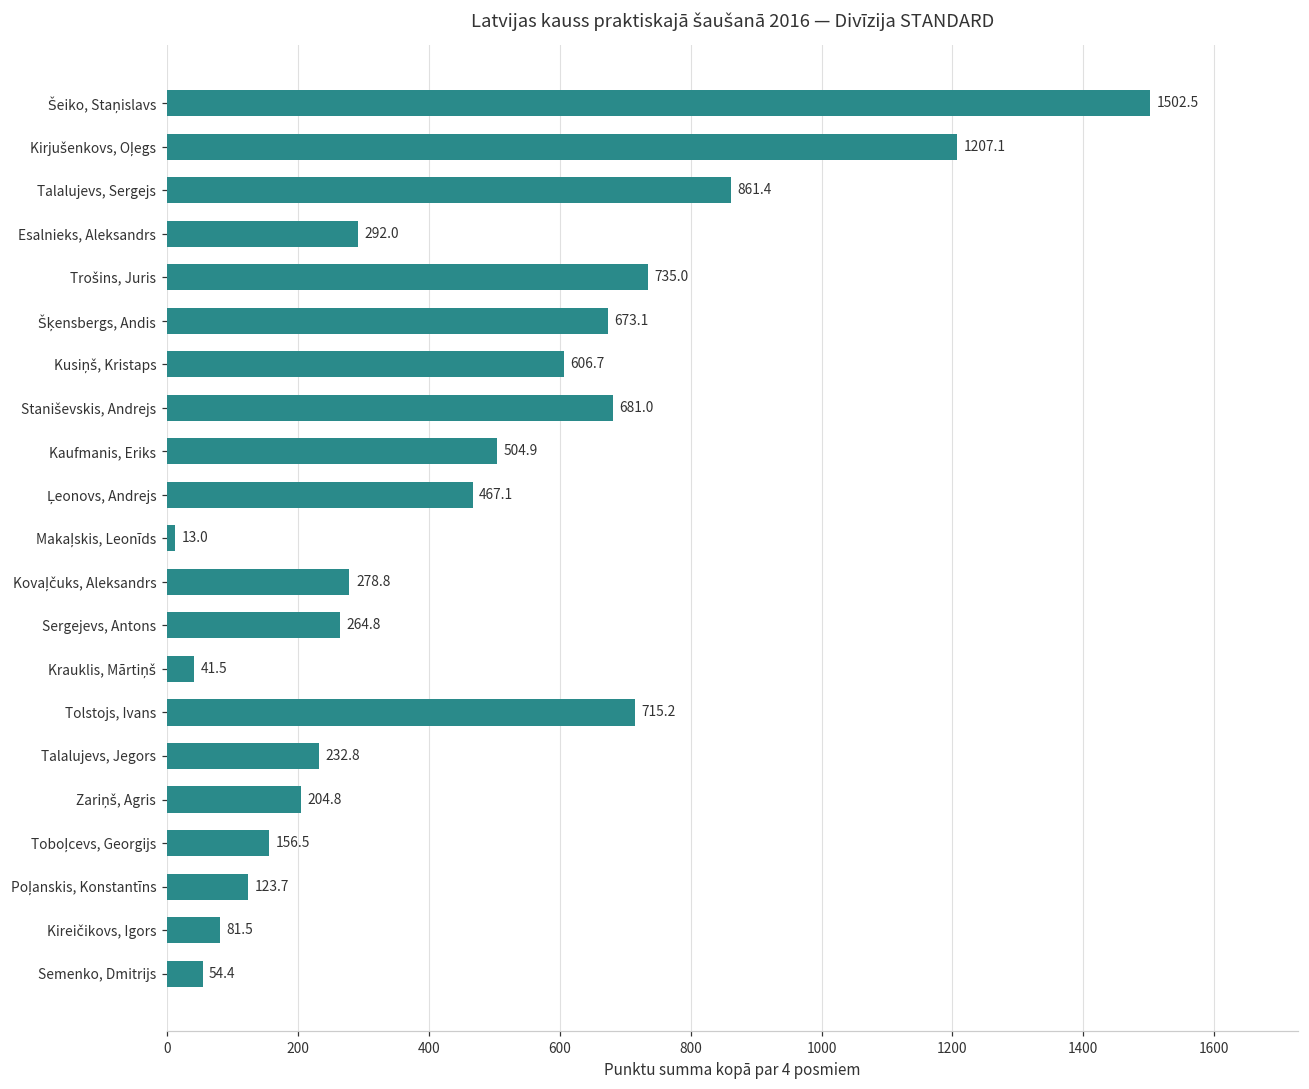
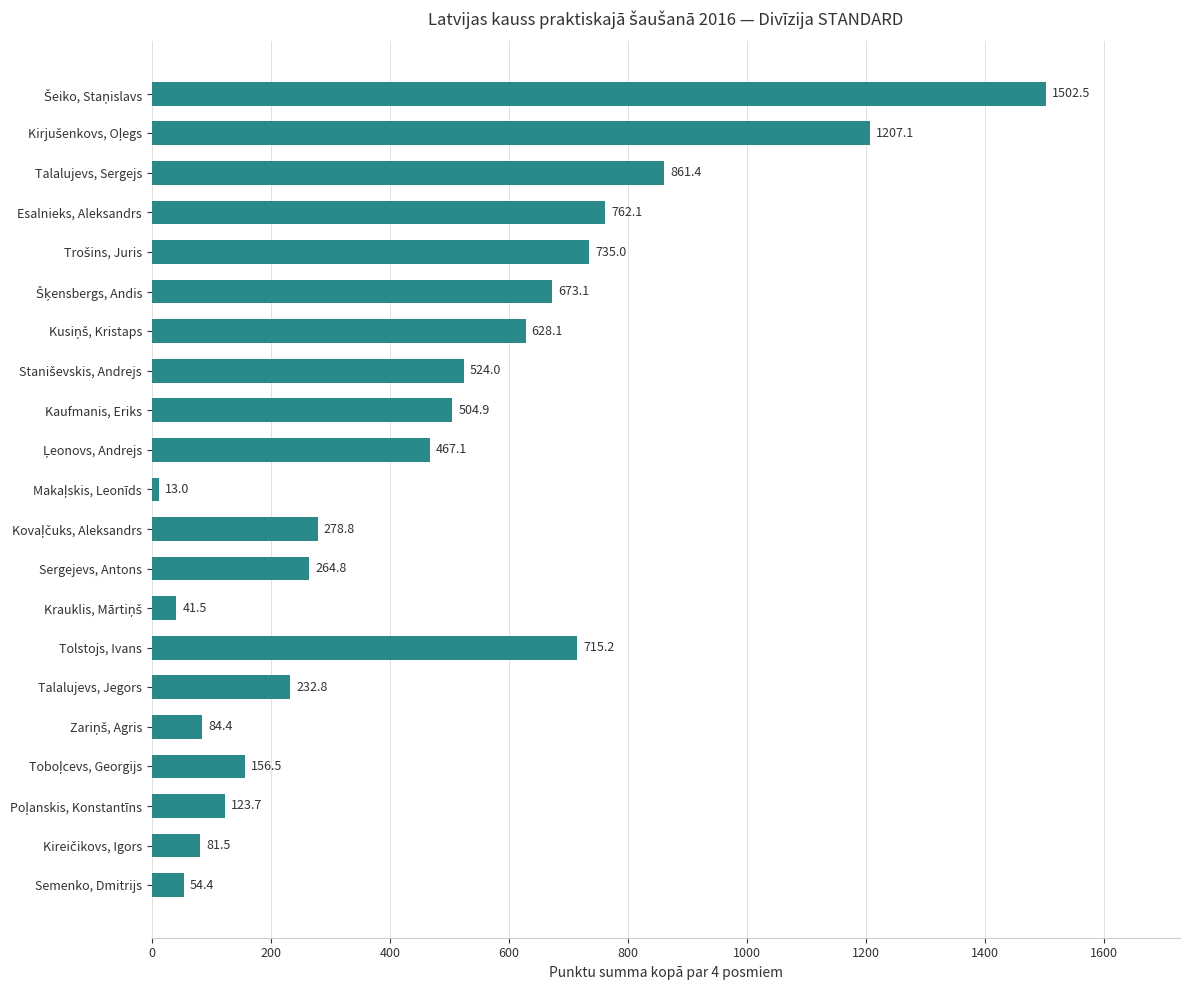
  {
    "Šeiko, Staņislavs": 1502.5,
    "Kirjušenkovs, Oļegs": 1207.1,
    "Talalujevs, Sergejs": 861.4,
-   "Esalnieks, Aleksandrs": 292.0,
+   "Esalnieks, Aleksandrs": 762.1,
    "Trošins, Juris": 735.0,
    "Šķensbergs, Andis": 673.1,
-   "Kusiņš, Kristaps": 606.7,
-   "Staniševskis, Andrejs": 681.0,
+   "Kusiņš, Kristaps": 628.1,
+   "Staniševskis, Andrejs": 524.0,
    "Kaufmanis, Eriks": 504.9,
    "Ļeonovs, Andrejs": 467.1,
    "Makaļskis, Leonīds": 13.0,
    "Kovaļčuks, Aleksandrs": 278.8,
    "Sergejevs, Antons": 264.8,
    "Krauklis, Mārtiņš": 41.5,
    "Tolstojs, Ivans": 715.2,
    "Talalujevs, Jegors": 232.8,
-   "Zariņš, Agris": 204.8,
+   "Zariņš, Agris": 84.4,
    "Toboļcevs, Georgijs": 156.5,
    "Poļanskis, Konstantīns": 123.7,
    "Kireičikovs, Igors": 81.5,
    "Semenko, Dmitrijs": 54.4
  }
